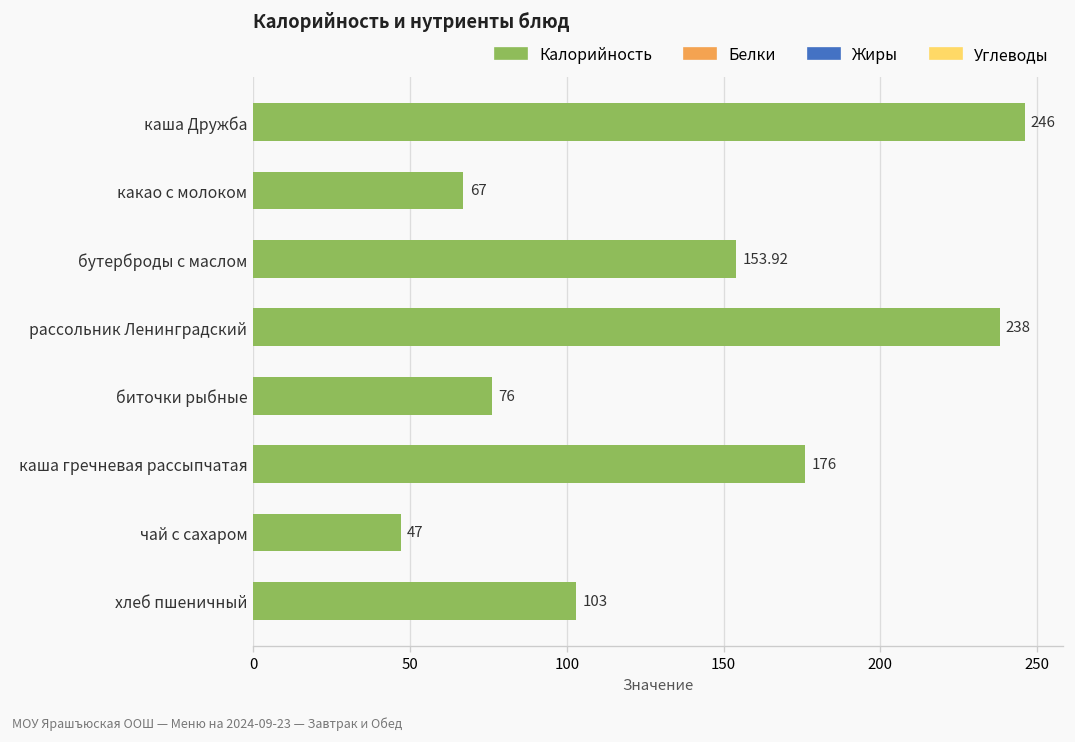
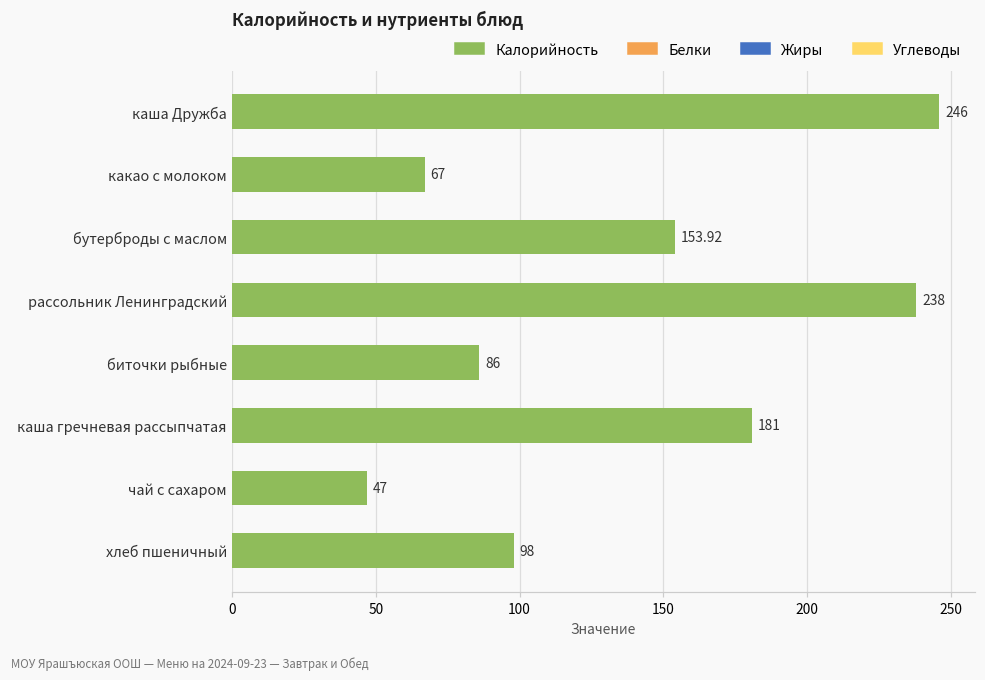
  {
    "каша Дружба": 246,
    "какао с молоком": 67,
    "бутерброды с маслом": 153.92,
    "рассольник Ленинградский": 238,
-   "биточки рыбные": 76,
-   "каша гречневая рассыпчатая": 176,
+   "биточки рыбные": 86,
+   "каша гречневая рассыпчатая": 181,
    "чай с сахаром": 47,
-   "хлеб пшеничный": 103
+   "хлеб пшеничный": 98
  }
